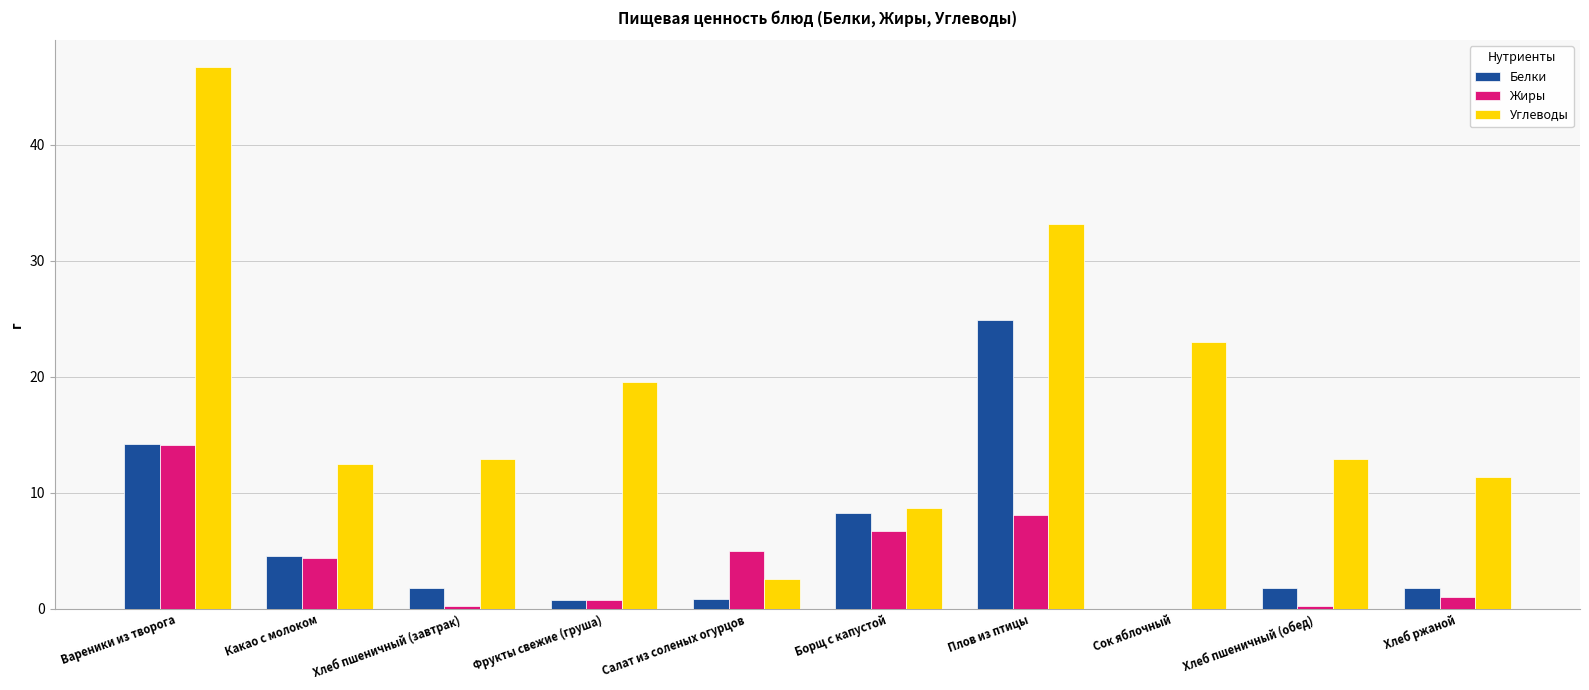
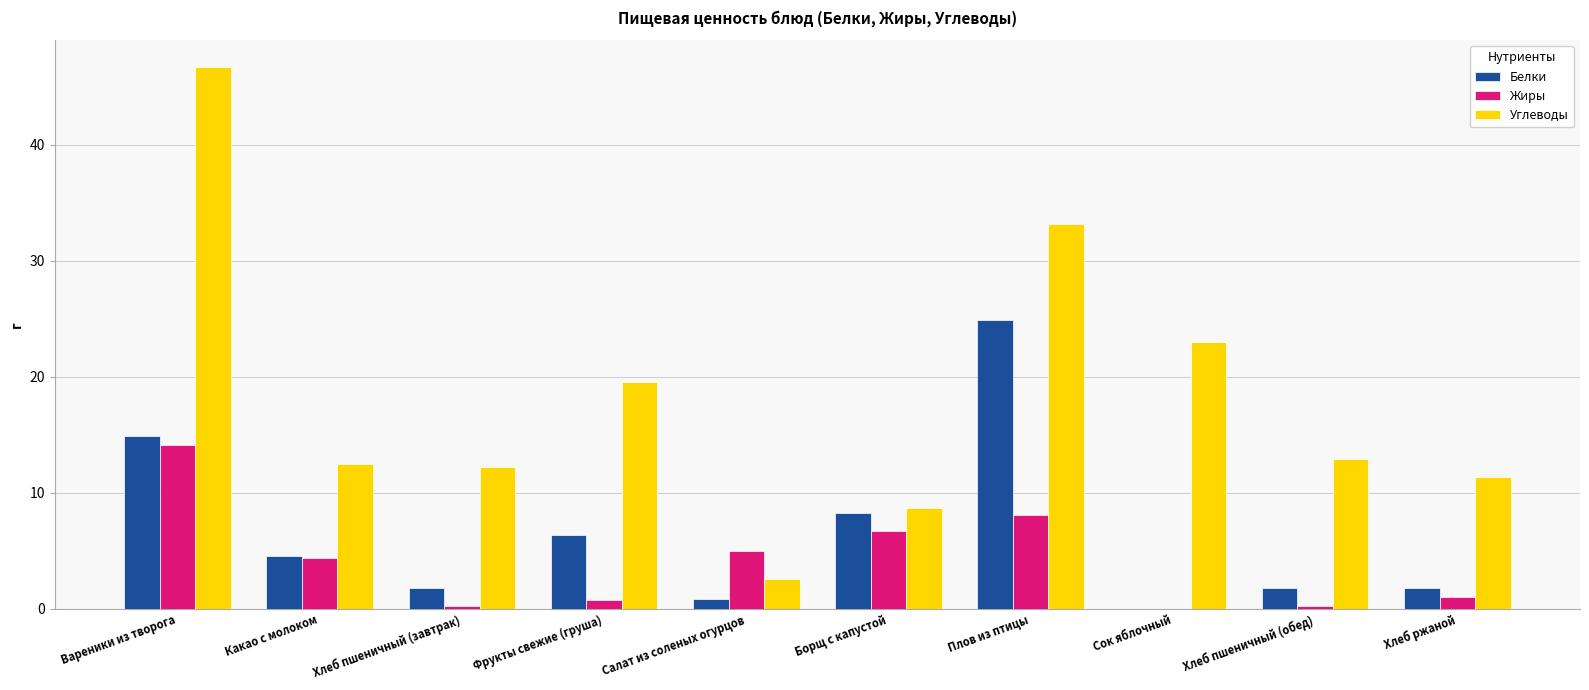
  {
    "Белки": {
-     "Вареники из творога": 14.2,
+     "Вареники из творога": 14.9,
      "Какао с молоком": 4.6,
      "Хлеб пшеничный (завтрак)": 1.8,
-     "Фрукты свежие (груша)": 0.8,
+     "Фрукты свежие (груша)": 6.4,
      "Салат из соленых огурцов": 0.9,
      "Борщ с капустой": 8.2,
      "Плов из птицы": 24.9,
      "Сок яблочный": 0.0,
      "Хлеб пшеничный (обед)": 1.8,
      "Хлеб ржаной": 1.8
    },
    "Жиры": {
      "Вареники из творога": 14.1,
      "Какао с молоком": 4.4,
      "Хлеб пшеничный (завтрак)": 0.3,
      "Фрукты свежие (груша)": 0.8,
      "Салат из соленых огурцов": 5.0,
      "Борщ с капустой": 6.7,
      "Плов из птицы": 8.1,
      "Сок яблочный": 0.0,
      "Хлеб пшеничный (обед)": 0.3,
      "Хлеб ржаной": 1.0
    },
    "Углеводы": {
      "Вареники из творога": 46.7,
      "Какао с молоком": 12.5,
-     "Хлеб пшеничный (завтрак)": 12.9,
+     "Хлеб пшеничный (завтрак)": 12.2,
      "Фрукты свежие (груша)": 19.6,
      "Салат из соленых огурцов": 2.6,
      "Борщ с капустой": 8.7,
      "Плов из птицы": 33.2,
      "Сок яблочный": 23.0,
      "Хлеб пшеничный (обед)": 12.9,
      "Хлеб ржаной": 11.4
    }
  }
